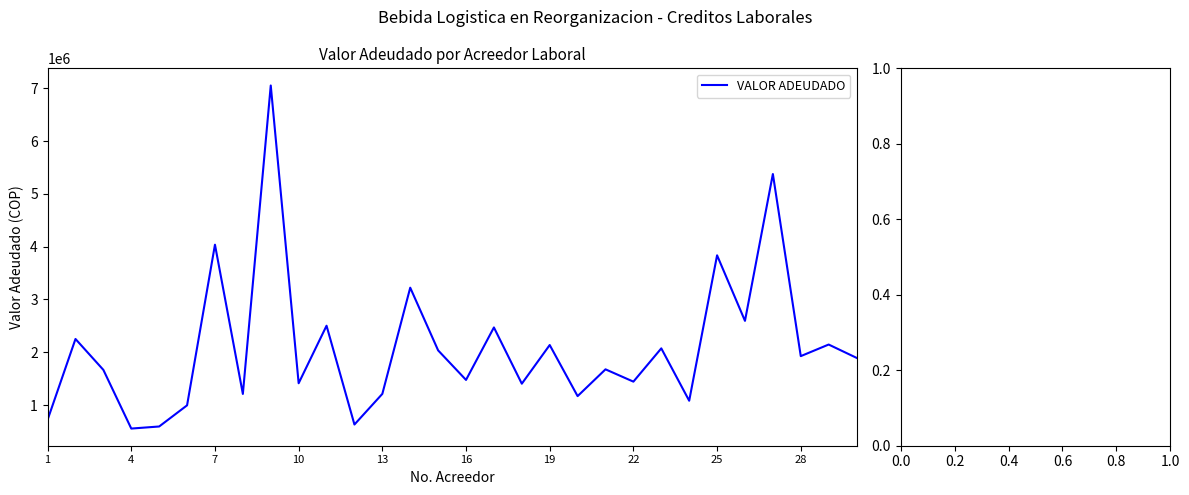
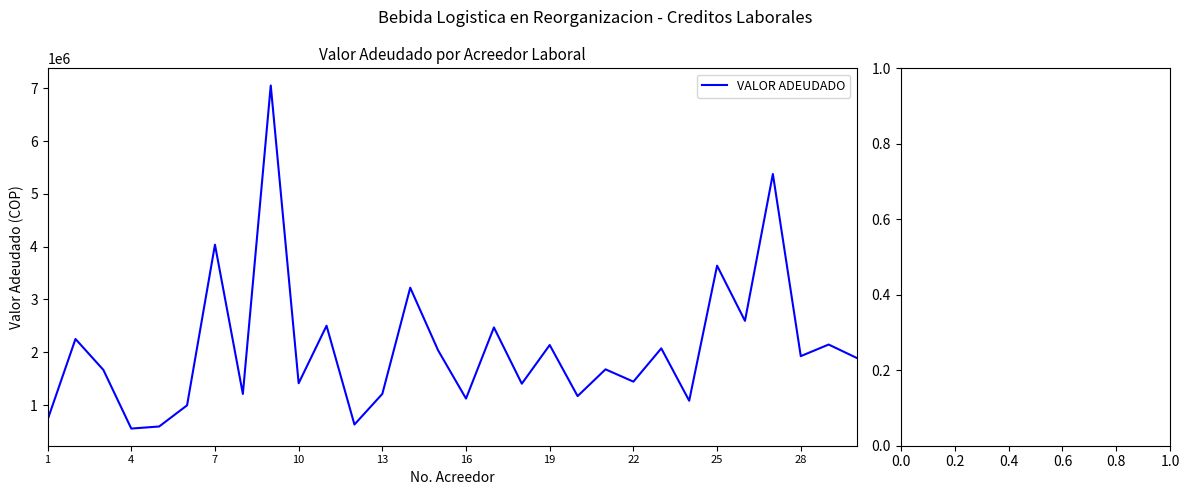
  {
    "1": 700000,
    "4": 600000,
    "7": 4000000,
    "10": 1400000,
    "13": 1200000,
-   "16": 1500000,
+   "16": 1100000,
    "19": 2100000,
    "22": 1400000,
-   "25": 3800000,
+   "25": 3600000,
    "28": 1900000
  }
